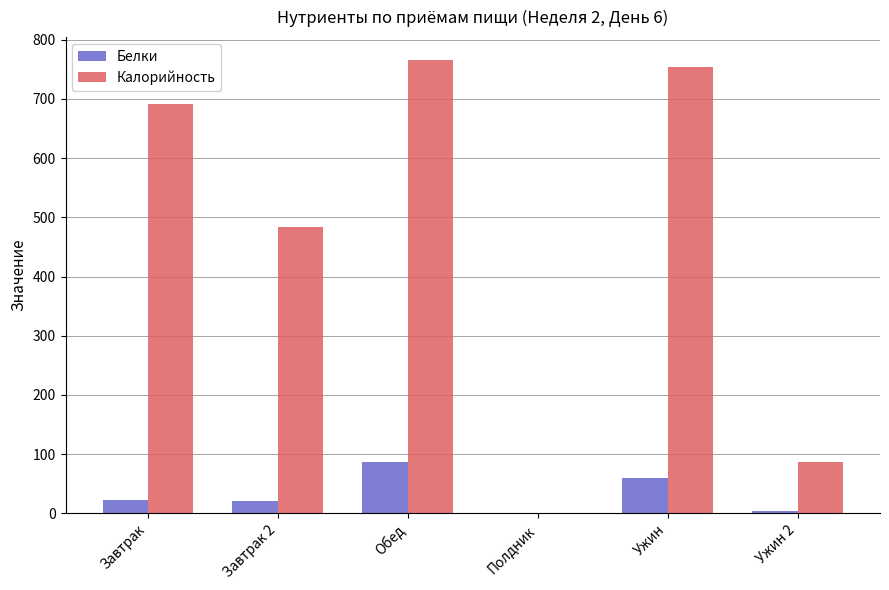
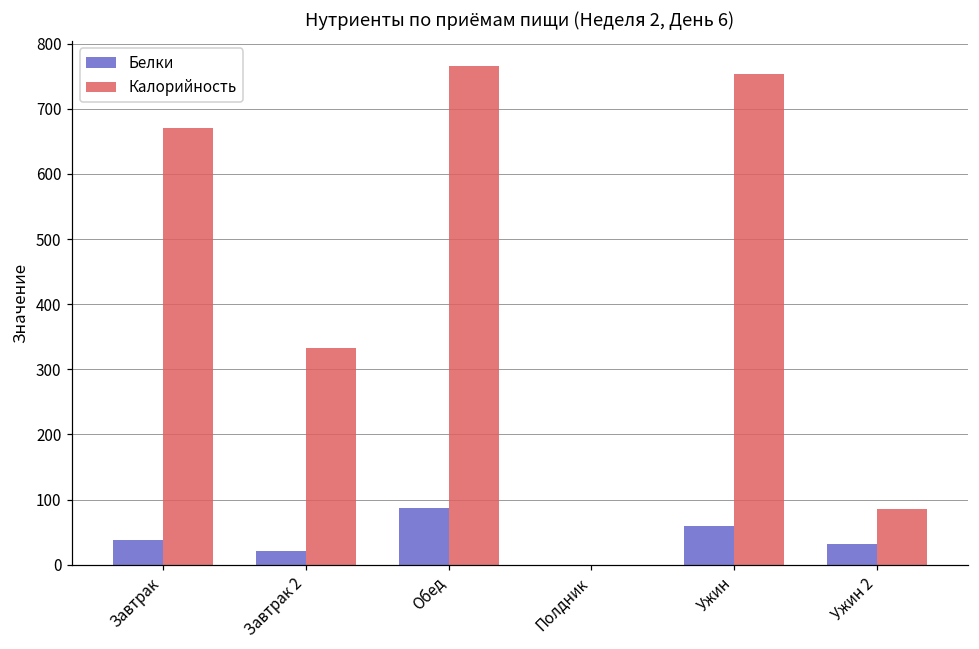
  {
    "Белки": {
-     "Завтрак": 20,
+     "Завтрак": 40,
      "Завтрак 2": 20,
      "Обед": 90,
      "Полдник": 0,
      "Ужин": 60,
-     "Ужин 2": 0
+     "Ужин 2": 30
    },
    "Калорийность": {
-     "Завтрак": 690,
-     "Завтрак 2": 480,
+     "Завтрак": 670,
+     "Завтрак 2": 330,
      "Обед": 770,
      "Полдник": 0,
      "Ужин": 750,
      "Ужин 2": 90
    }
  }
